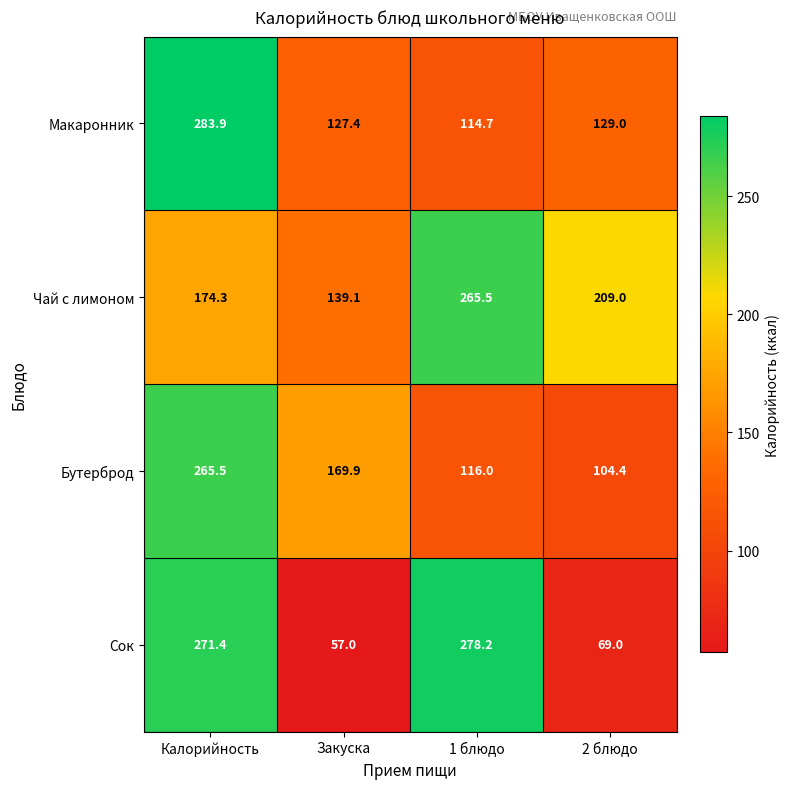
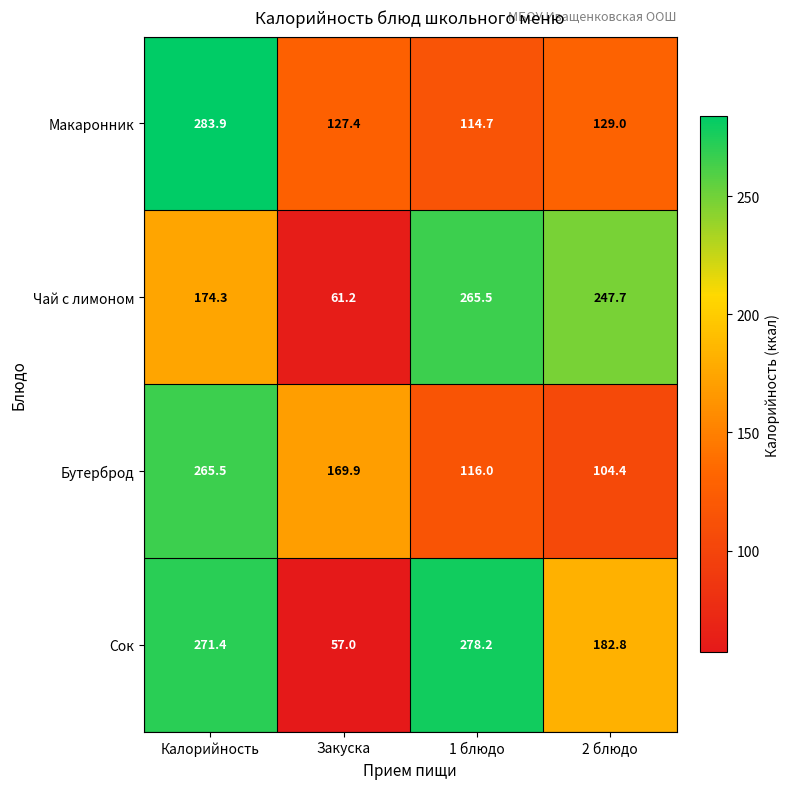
  {
    "Макаронник": {
      "Калорийность": 283.9,
      "Закуска": 127.4,
      "1 блюдо": 114.7,
      "2 блюдо": 129.0
    },
    "Чай c лимоном": {
      "Калорийность": 174.3,
-     "Закуска": 139.1,
+     "Закуска": 61.2,
      "1 блюдо": 265.5,
-     "2 блюдо": 209.0
+     "2 блюдо": 247.7
    },
    "Бутерброд": {
      "Калорийность": 265.5,
      "Закуска": 169.9,
      "1 блюдо": 116.0,
      "2 блюдо": 104.4
    },
    "Сок": {
      "Калорийность": 271.4,
      "Закуска": 57.0,
      "1 блюдо": 278.2,
-     "2 блюдо": 69.0
+     "2 блюдо": 182.8
    }
  }
